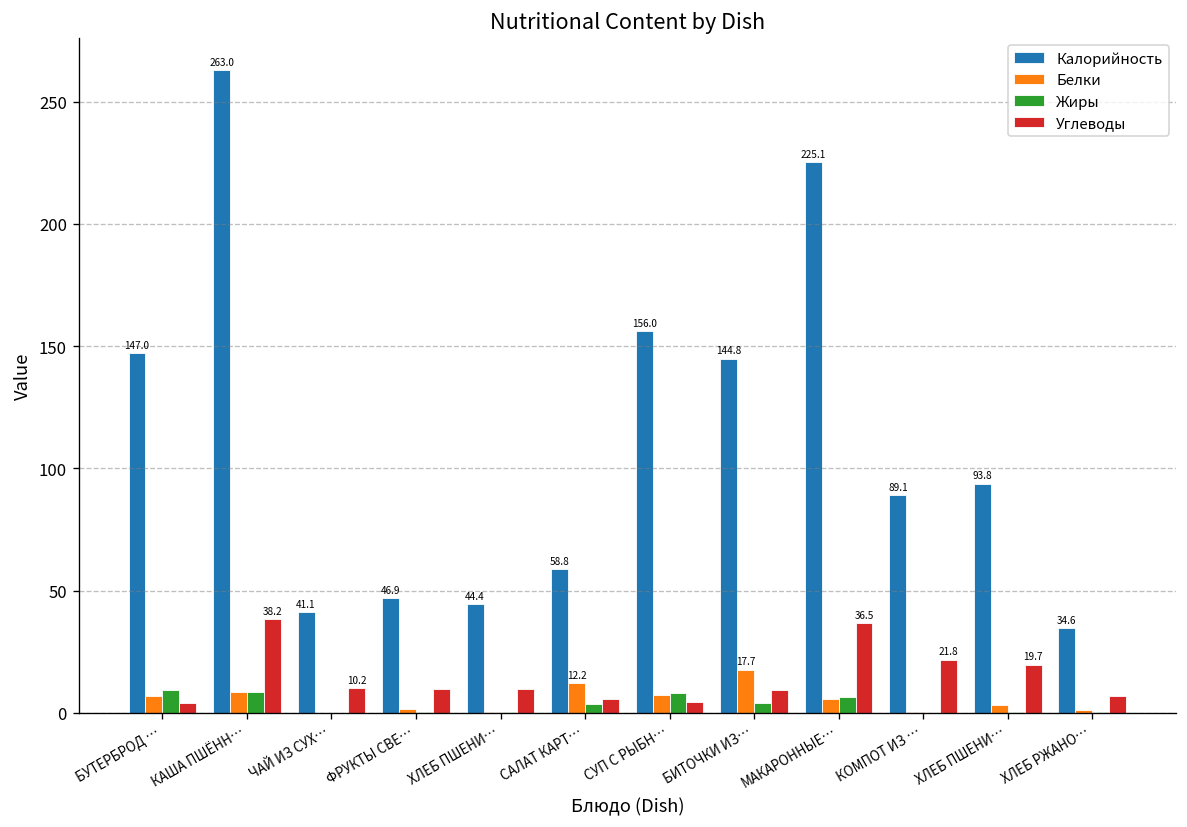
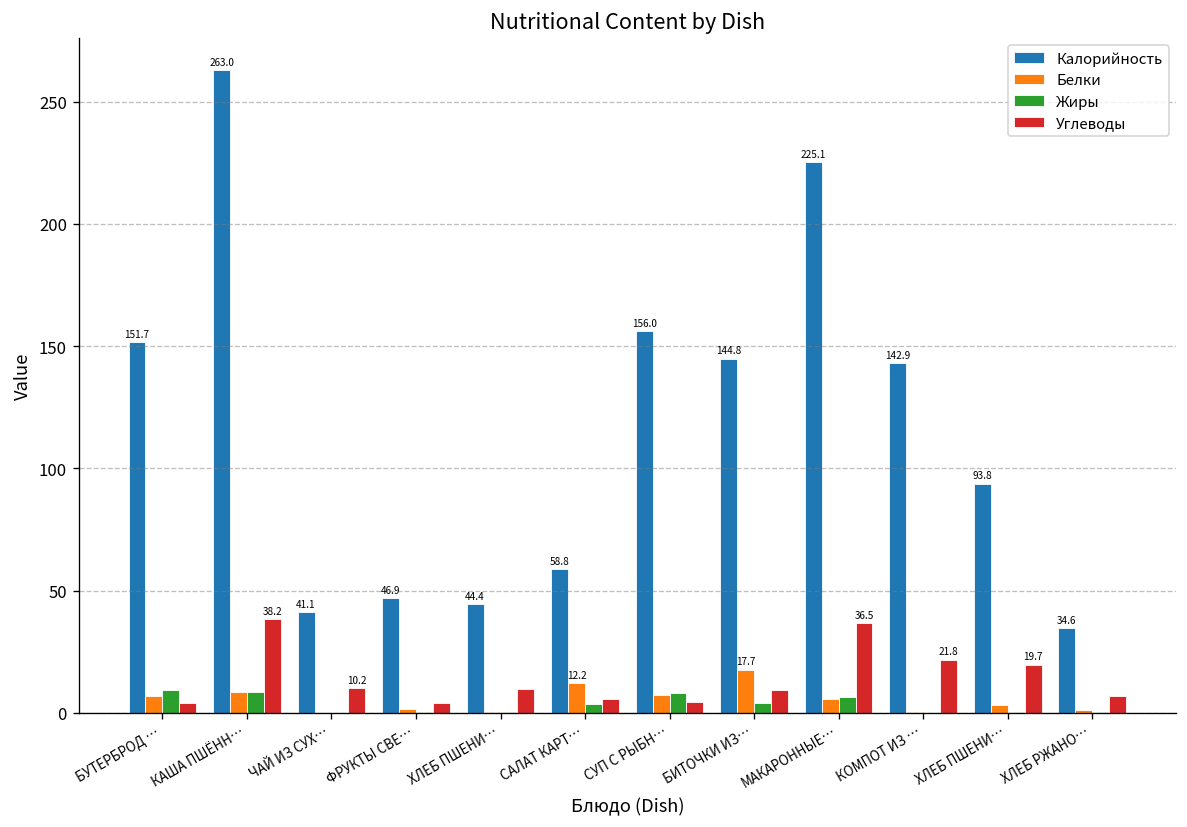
  {
    "Калорийность": {
-     "БУТЕРБРОД …": 147.0,
+     "БУТЕРБРОД …": 151.7,
      "КАША ПШЁНН…": 263.0,
      "ЧАЙ ИЗ СУХ…": 41.1,
      "ФРУКТЫ СВЕ…": 46.9,
      "САЛАТ КАРТ…": 58.8,
      "СУП С РЫБН…": 156.0,
      "БИТОЧКИ ИЗ…": 144.8,
      "МАКАРОННЫЕ…": 225.1,
-     "КОМПОТ ИЗ …": 89.1,
+     "КОМПОТ ИЗ …": 142.9,
      "ХЛЕБ РЖАНО…": 34.6
    },
    "Белки": {
      "САЛАТ КАРТ…": 12.2,
      "БИТОЧКИ ИЗ…": 17.7
    },
    "Жиры": {
      "БУТЕРБРОД …": 10,
      "КАША ПШЁНН…": 8,
      "САЛАТ КАРТ…": 4,
      "СУП С РЫБН…": 8,
      "БИТОЧКИ ИЗ…": 4,
      "МАКАРОННЫЕ…": 6
    },
    "Углеводы": {
      "БУТЕРБРОД …": 4,
-     "ФРУКТЫ СВЕ…": 10,
+     "ФРУКТЫ СВЕ…": 4,
      "САЛАТ КАРТ…": 5,
      "СУП С РЫБН…": 5,
      "БИТОЧКИ ИЗ…": 9,
      "ХЛЕБ РЖАНО…": 7
    }
  }
